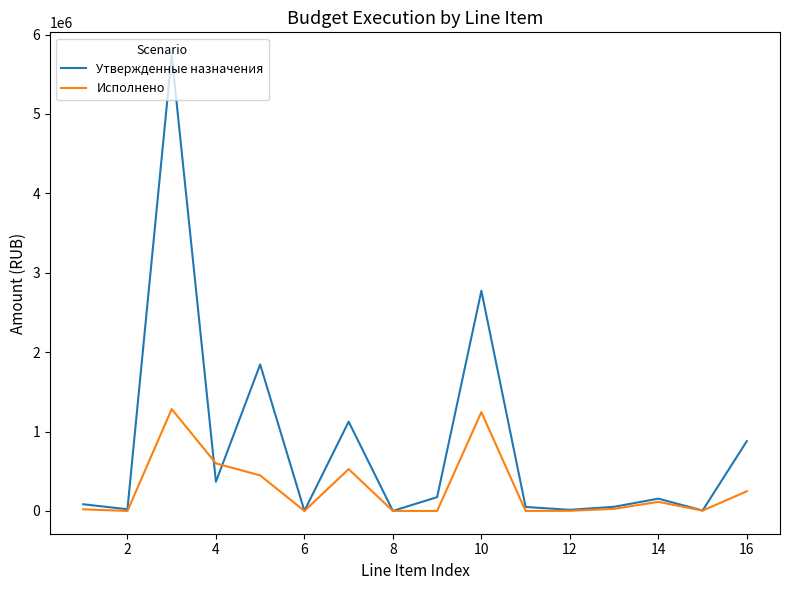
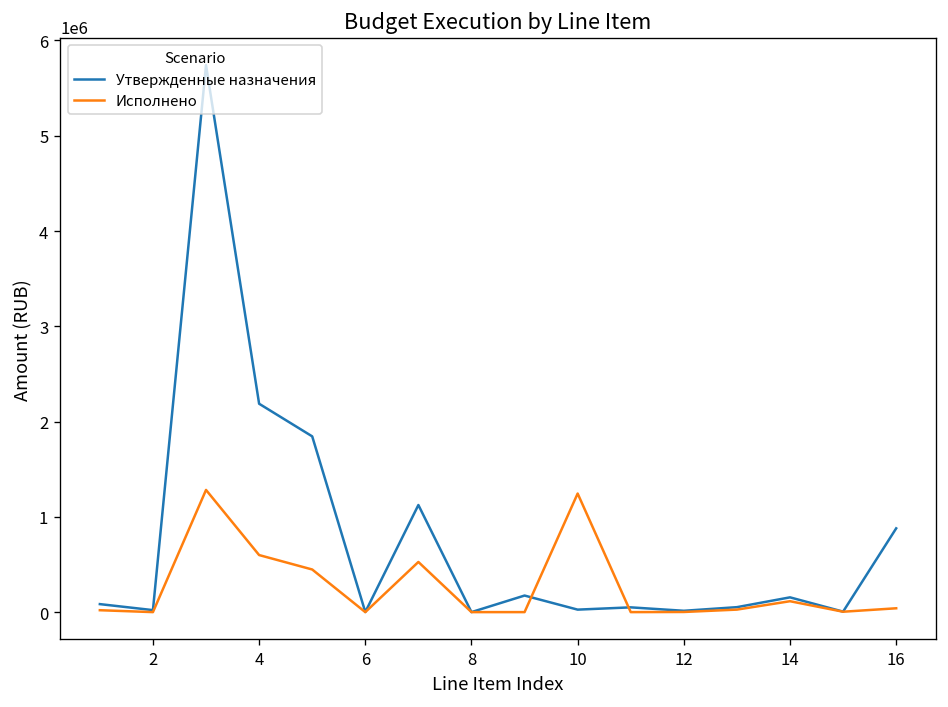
  {
    "Утвержденные назначения": {
-     "4": 400000,
-     "10": 2800000,
+     "4": 2200000,
+     "10": 0,
      "14": 200000,
      "16": 900000
    },
    "Исполнено": {
      "4": 600000,
      "10": 1200000,
      "14": 100000,
-     "16": 200000
+     "16": 0
    }
  }
